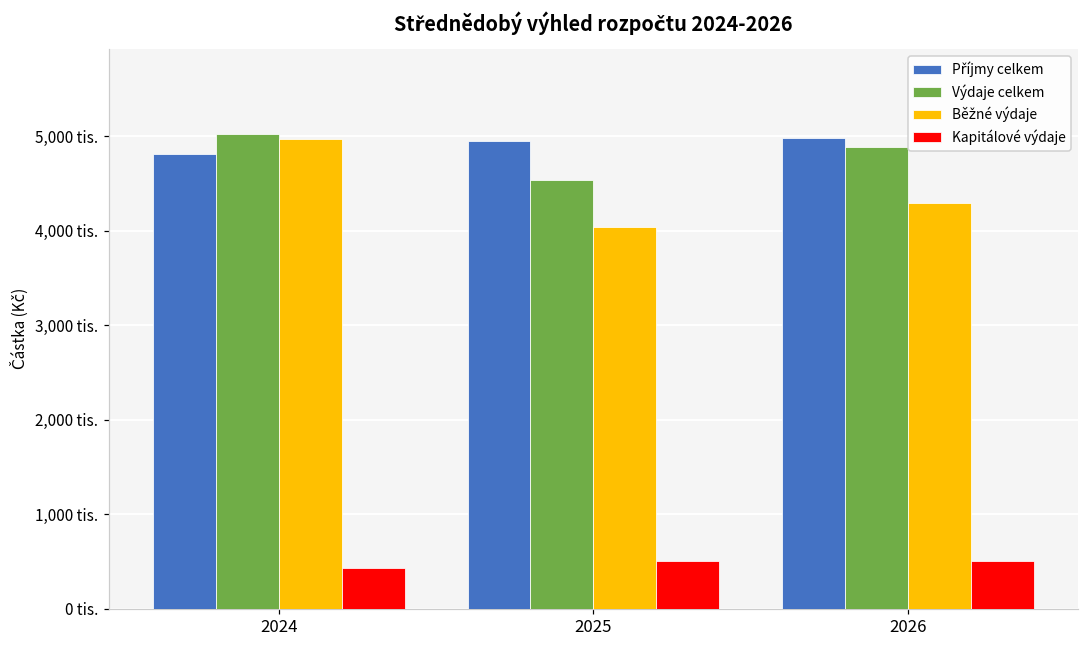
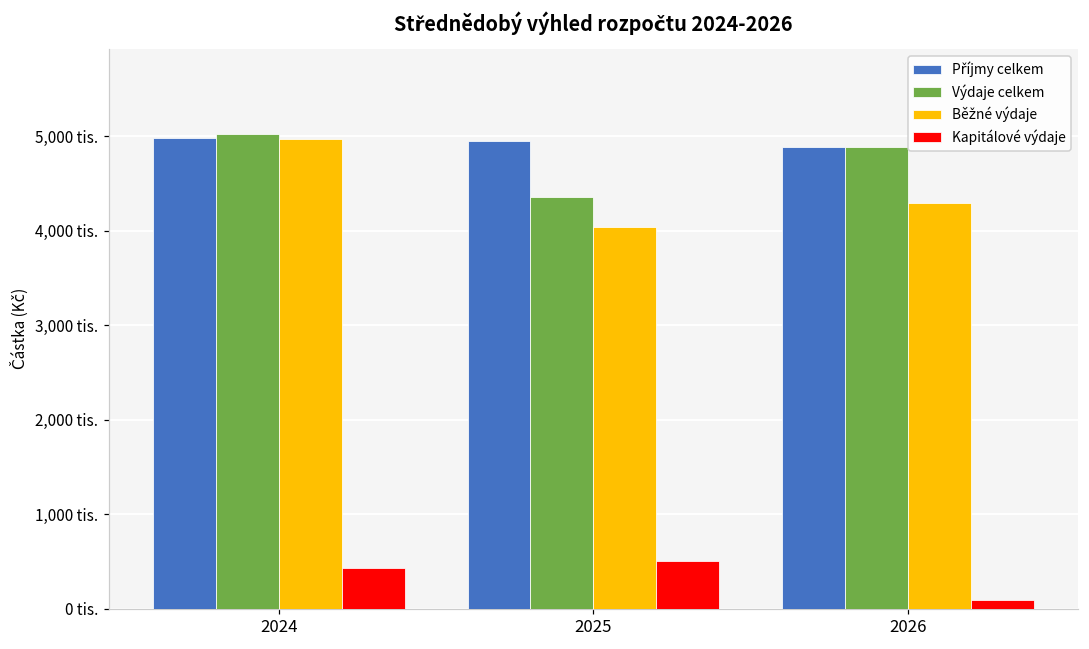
  {
    "Příjmy celkem": {
-     "2024": "4,800 tis.",
+     "2024": "5,000 tis.",
      "2025": "4,900 tis.",
-     "2026": "5,000 tis."
+     "2026": "4,900 tis."
    },
    "Výdaje celkem": {
      "2024": "5,000 tis.",
-     "2025": "4,500 tis.",
+     "2025": "4,400 tis.",
      "2026": "4,900 tis."
    },
    "Běžné výdaje": {
      "2024": "5,000 tis.",
      "2025": "4,000 tis.",
      "2026": "4,300 tis."
    },
    "Kapitálové výdaje": {
      "2024": "400 tis.",
      "2025": "500 tis.",
-     "2026": "500 tis."
+     "2026": "100 tis."
    }
  }
